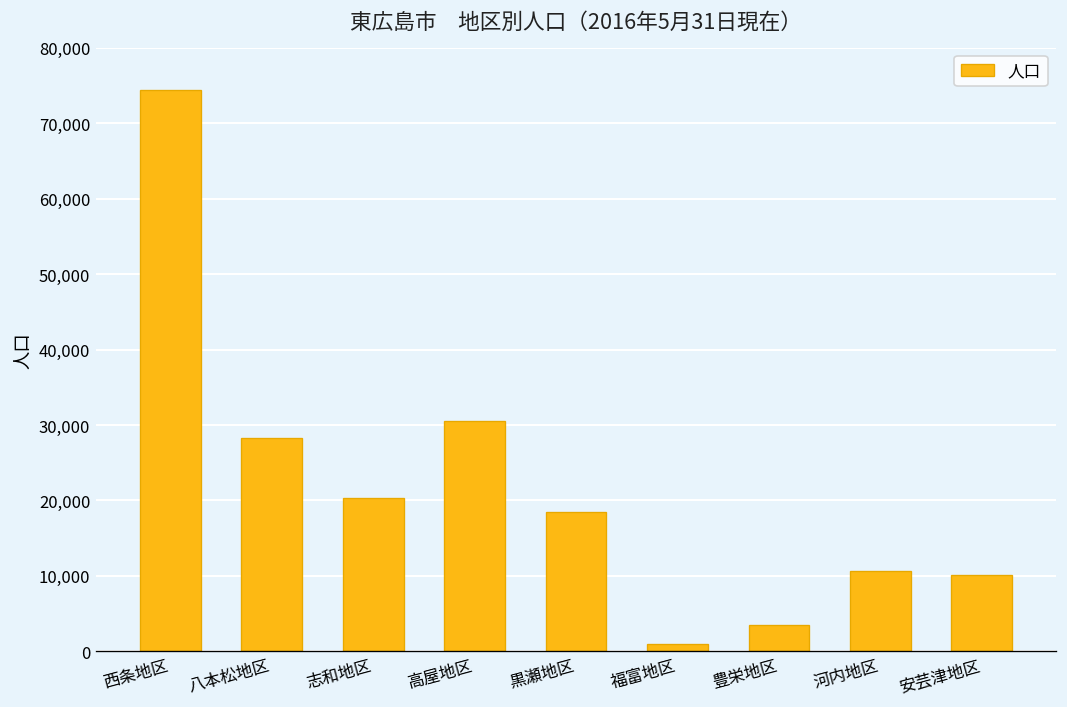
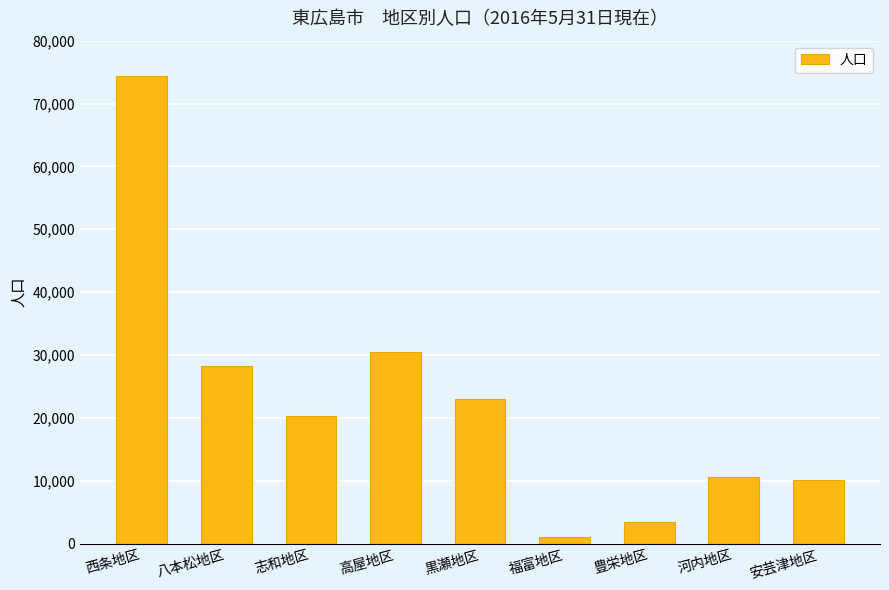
  {
    "西条地区": "74,000",
    "八本松地区": "28,000",
    "志和地区": "20,000",
    "高屋地区": "31,000",
-   "黒瀬地区": "19,000",
+   "黒瀬地区": "23,000",
    "福富地区": "1,000",
    "豊栄地区": "3,000",
    "河内地区": "11,000",
    "安芸津地区": "10,000"
  }
